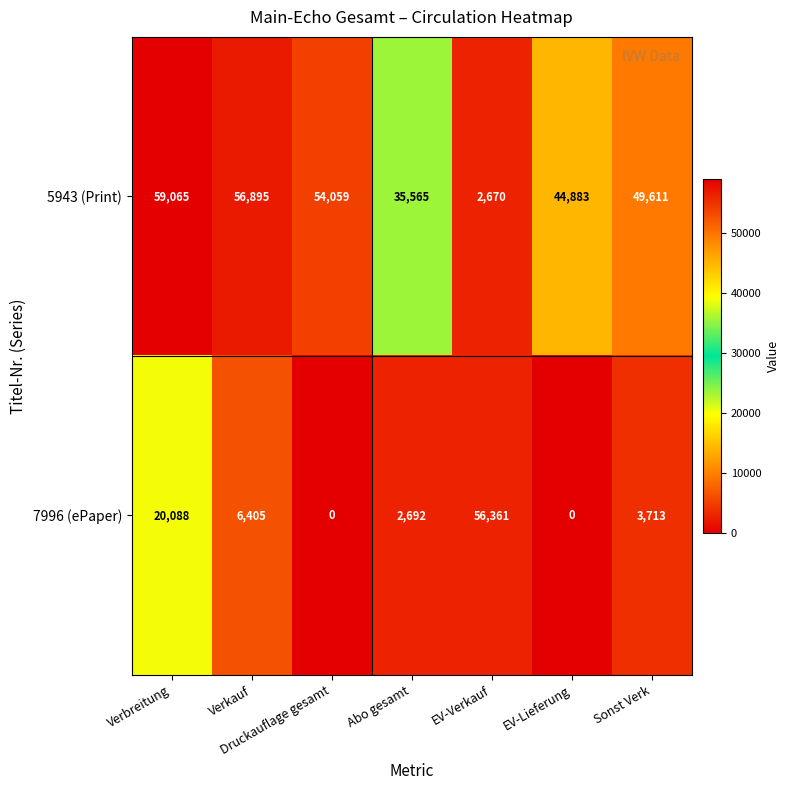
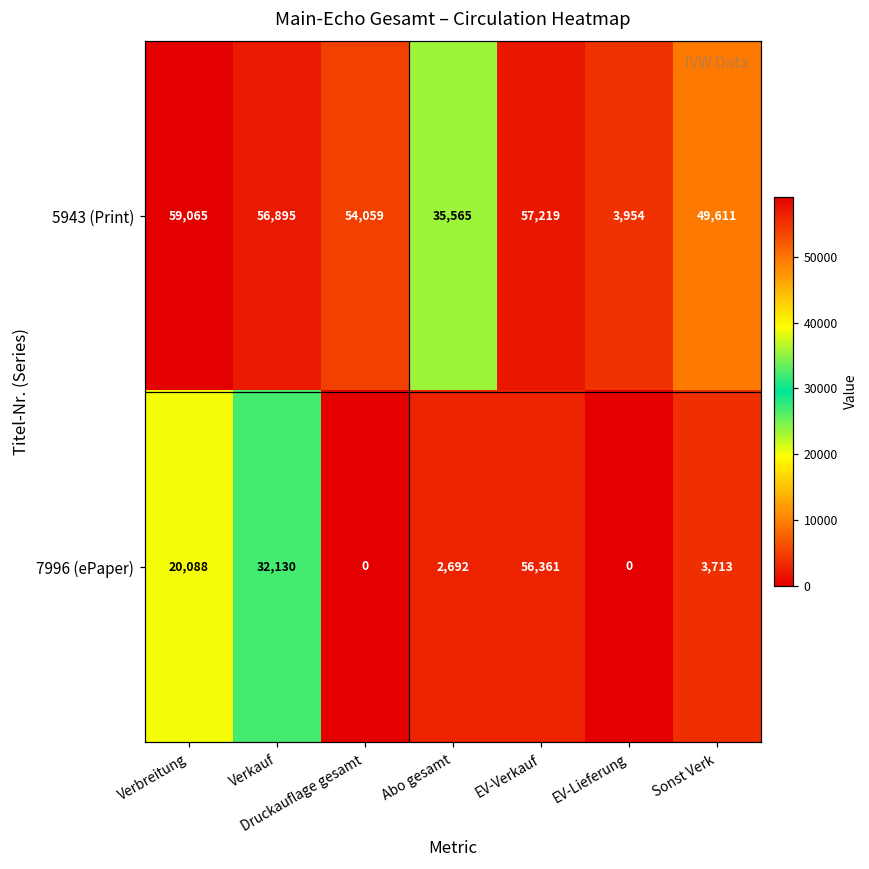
  {
    "5943 (Print)": {
      "Verbreitung": "59,065",
      "Verkauf": "56,895",
      "Druckauflage gesamt": "54,059",
      "Abo gesamt": "35,565",
-     "EV-Verkauf": "2,670",
-     "EV-Lieferung": "44,883"
+     "EV-Verkauf": "57,219",
+     "EV-Lieferung": "3,954"
    },
    "7996 (ePaper)": {
      "Verbreitung": "20,088",
-     "Verkauf": "6,405",
+     "Verkauf": "32,130",
      "Druckauflage gesamt": "0",
      "Abo gesamt": "2,692",
      "EV-Verkauf": "56,361",
      "EV-Lieferung": "0",
      "Sonst Verk": "3,713"
    }
  }
